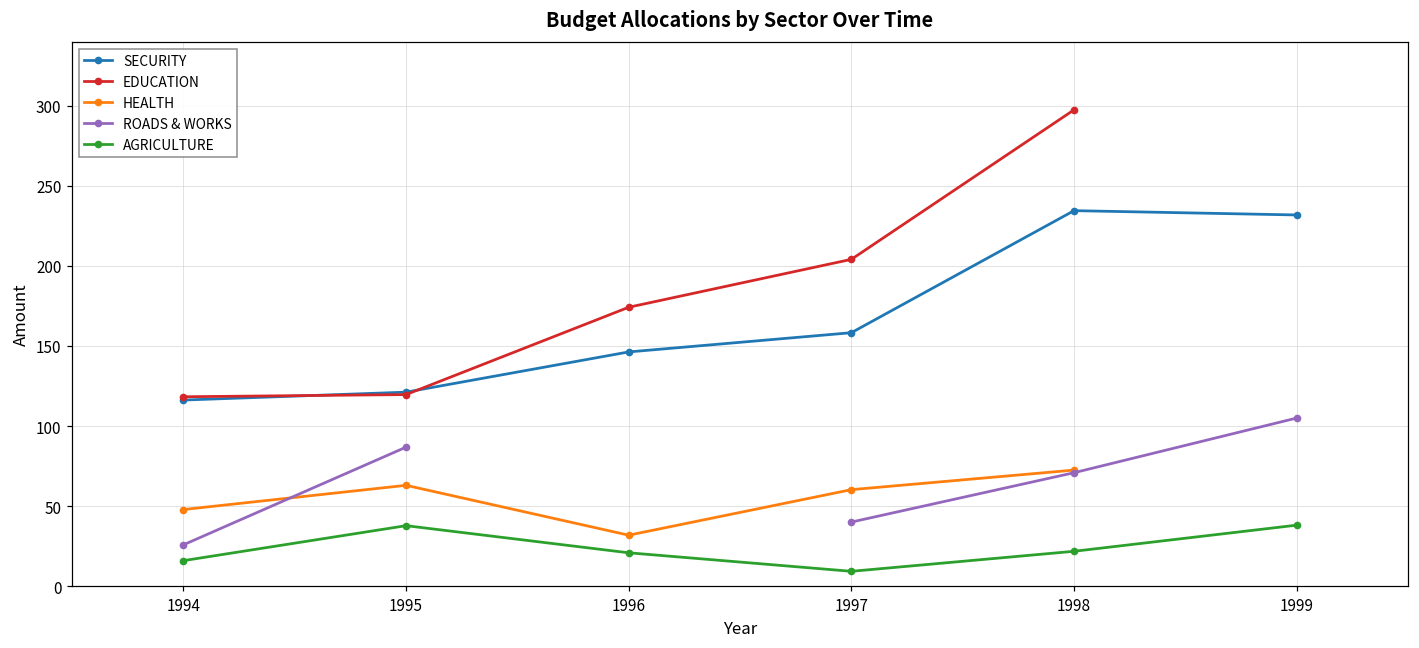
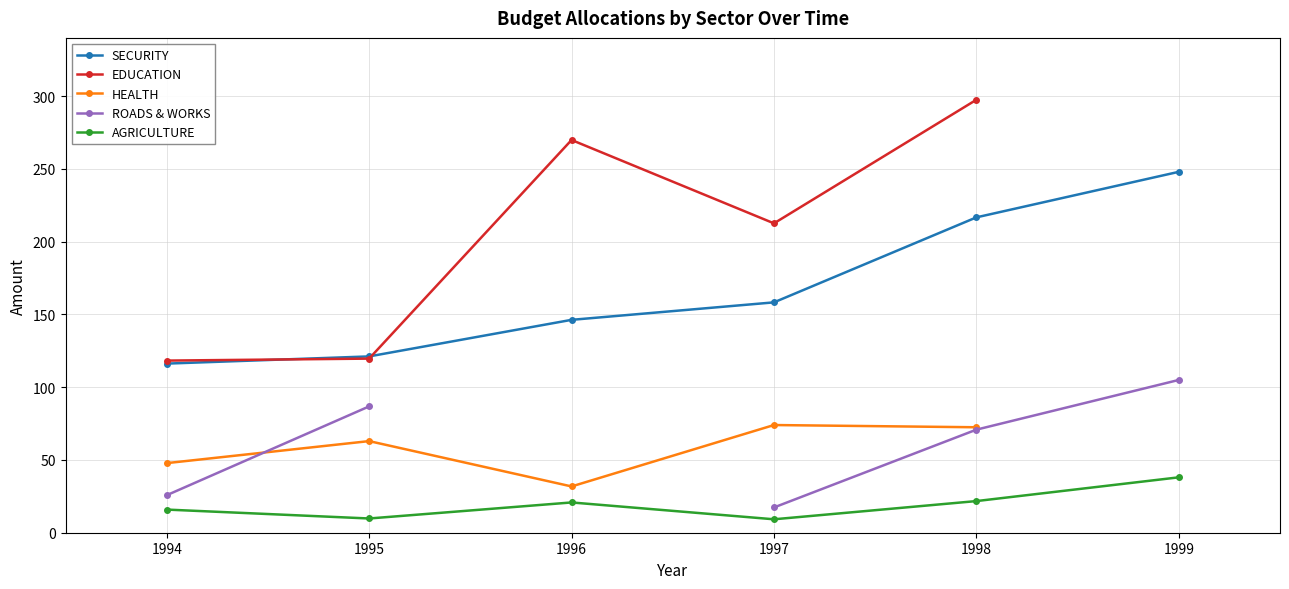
  {
    "SECURITY": {
      "1994": 116,
      "1996": 146,
      "1997": 158,
-     "1998": 235,
-     "1999": 232
+     "1998": 217,
+     "1999": 248
    },
    "EDUCATION": {
      "1994": 118,
-     "1996": 174,
-     "1997": 204,
+     "1996": 270,
+     "1997": 213,
      "1998": 297
    },
    "HEALTH": {
      "1994": 48,
      "1995": 63,
      "1996": 32,
-     "1997": 60
+     "1997": 74
    },
    "ROADS & WORKS": {
      "1994": 26,
      "1995": 87,
-     "1997": 40,
+     "1997": 17,
      "1999": 105
    },
    "AGRICULTURE": {
      "1994": 16,
-     "1995": 38,
+     "1995": 10,
      "1996": 21,
      "1997": 9,
      "1998": 22,
      "1999": 38
    }
  }
